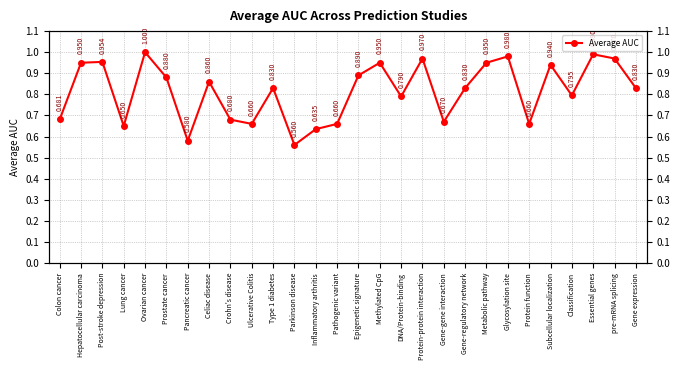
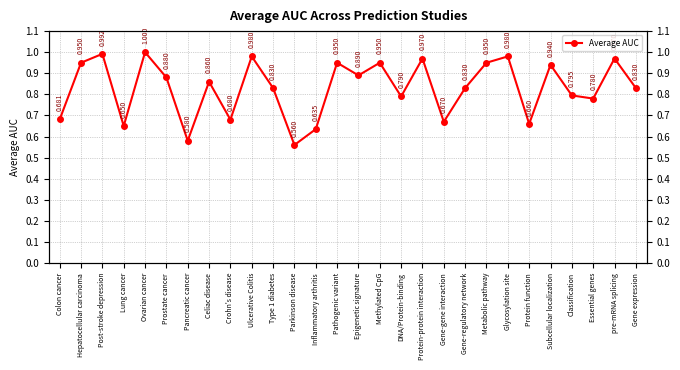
  {
    "Colon cancer": 0.681,
    "Hepatocellular carcinoma": 0.950,
-   "Post-stroke depression": 0.954,
+   "Post-stroke depression": 0.992,
    "Lung cancer": 0.650,
    "Ovarian cancer": 1.000,
    "Prostate cancer": 0.880,
    "Pancreatic cancer": 0.580,
    "Celiac disease": 0.860,
    "Crohn's disease": 0.680,
-   "Ulcerative Colitis": 0.660,
+   "Ulcerative Colitis": 0.980,
    "Type 1 diabetes": 0.830,
    "Parkinson disease": 0.560,
    "Inflammatory arthritis": 0.635,
-   "Pathogenic variant": 0.660,
+   "Pathogenic variant": 0.950,
    "Epigenetic signature": 0.890,
    "Methylated CpG": 0.950,
    "DNA/Protein-binding": 0.790,
    "Protein-protein interaction": 0.970,
    "Gene-gene interaction": 0.670,
    "Gene-regulatory network": 0.830,
    "Metabolic pathway": 0.950,
    "Glycosylation site": 0.980,
    "Protein function": 0.660,
    "Subcellular localization": 0.940,
    "Classification": 0.795,
-   "Essential genes": 0.99,
+   "Essential genes": 0.78,
    "Gene expression": 0.830
  }
